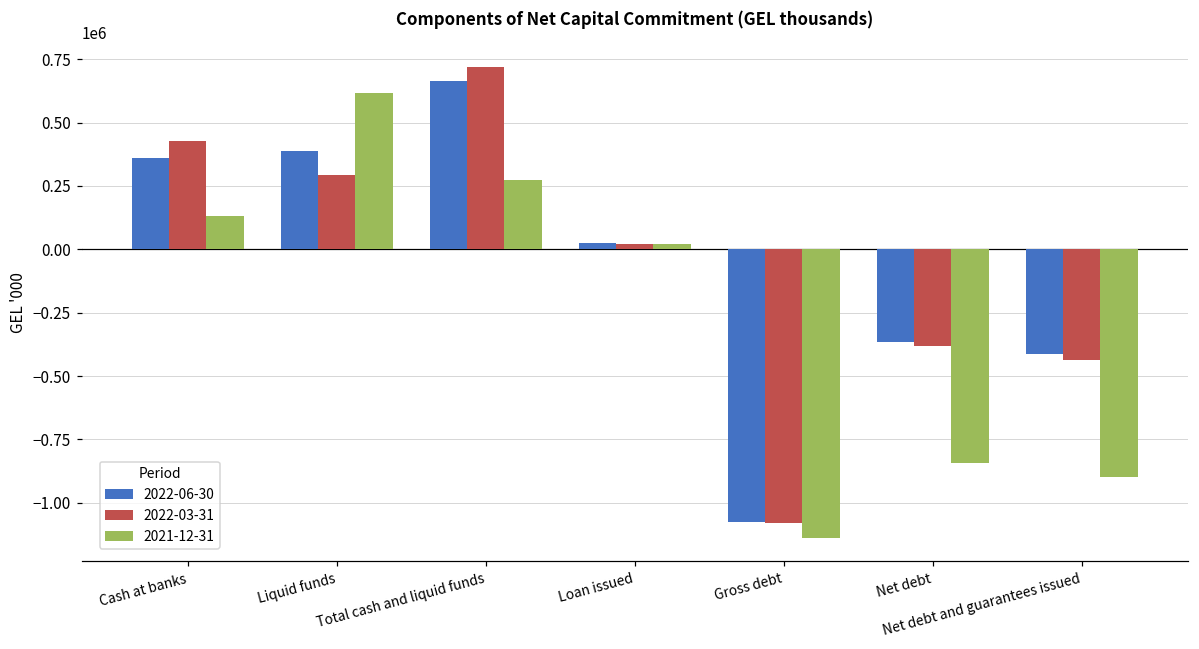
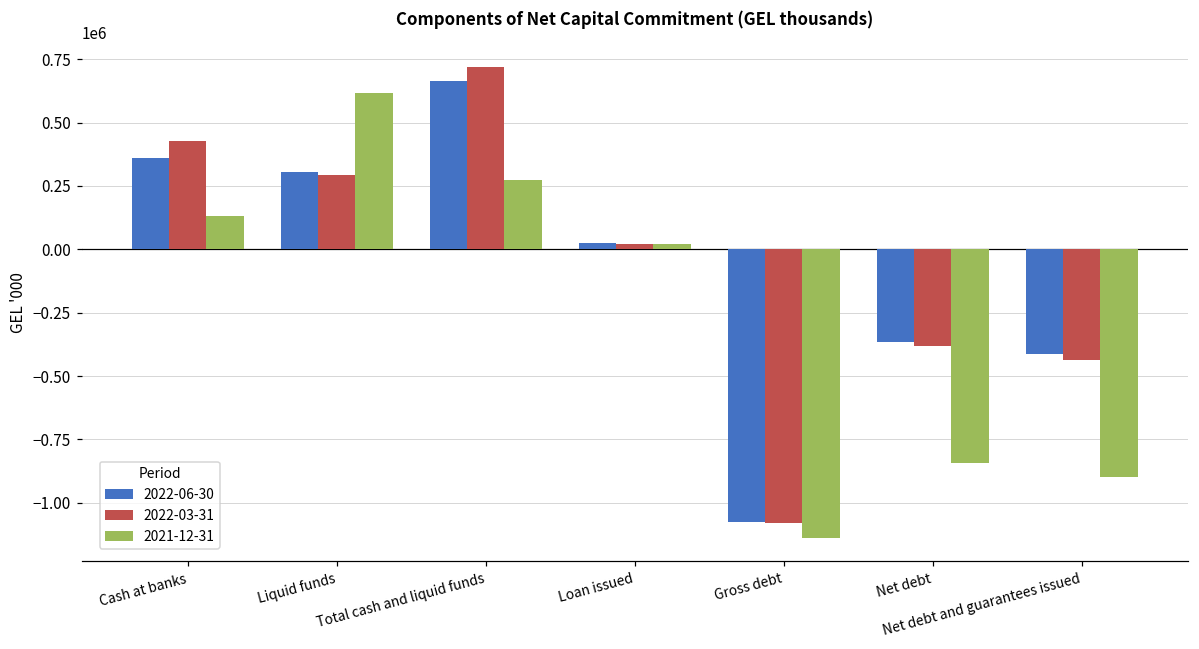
  {
    "2022-06-30": {
      "Cash at banks": 360000,
-     "Liquid funds": 390000,
+     "Liquid funds": 300000,
      "Total cash and liquid funds": 660000,
      "Loan issued": 30000,
      "Gross debt": -1080000,
      "Net debt": -370000,
      "Net debt and guarantees issued": -410000
    },
    "2022-03-31": {
      "Cash at banks": 430000,
      "Liquid funds": 290000,
      "Total cash and liquid funds": 720000,
      "Loan issued": 20000,
      "Gross debt": -1080000,
      "Net debt": -380000,
      "Net debt and guarantees issued": -440000
    },
    "2021-12-31": {
      "Cash at banks": 130000,
      "Liquid funds": 620000,
      "Total cash and liquid funds": 270000,
      "Loan issued": 20000,
      "Gross debt": -1140000,
      "Net debt": -840000,
      "Net debt and guarantees issued": -900000
    }
  }
